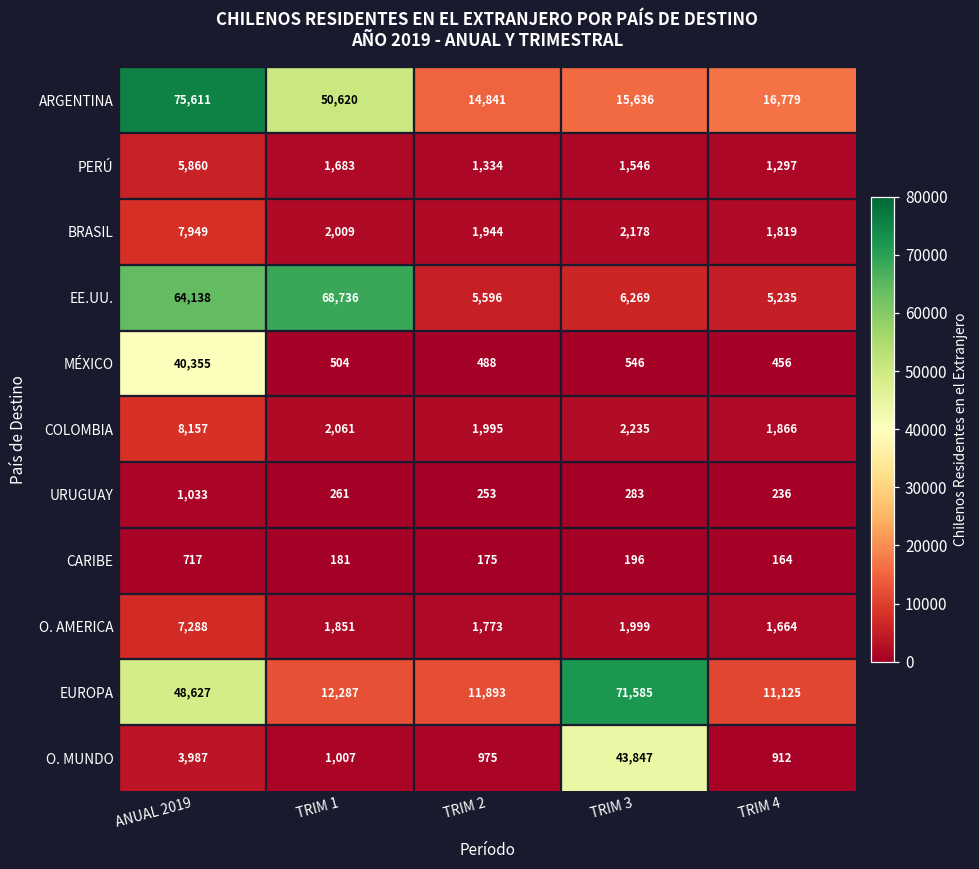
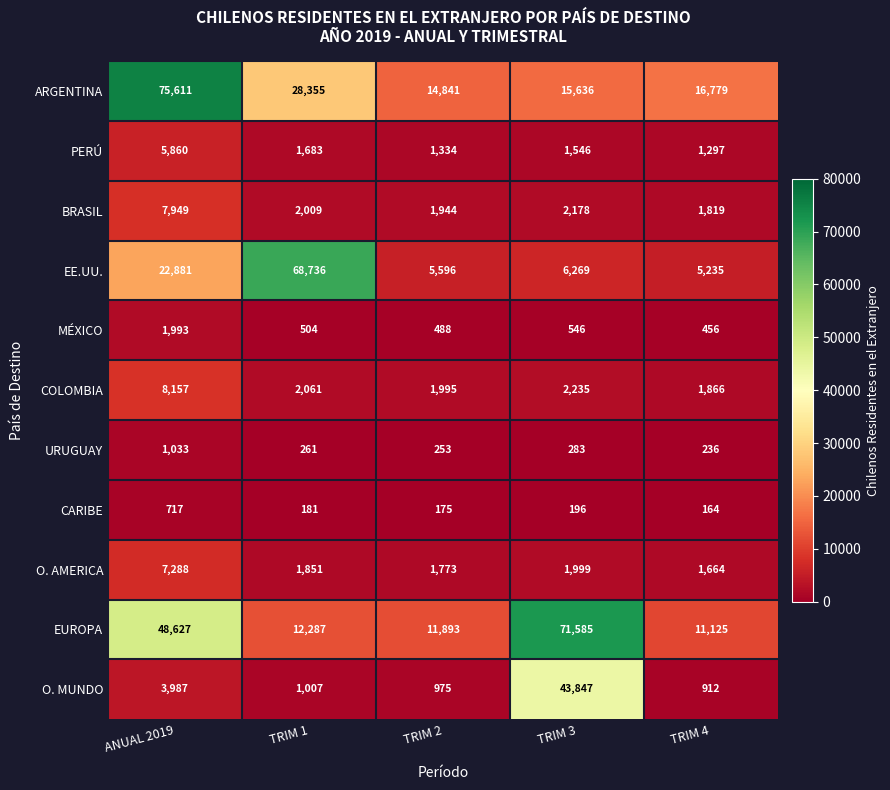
  {
    "ARGENTINA": {
      "ANUAL 2019": "75,611",
-     "TRIM 1": "50,620",
+     "TRIM 1": "28,355",
      "TRIM 2": "14,841",
      "TRIM 3": "15,636",
      "TRIM 4": "16,779"
    },
    "PERÚ": {
      "ANUAL 2019": "5,860",
      "TRIM 1": "1,683",
      "TRIM 2": "1,334",
      "TRIM 3": "1,546",
      "TRIM 4": "1,297"
    },
    "BRASIL": {
      "ANUAL 2019": "7,949",
      "TRIM 1": "2,009",
      "TRIM 2": "1,944",
      "TRIM 3": "2,178",
      "TRIM 4": "1,819"
    },
    "EE.UU.": {
-     "ANUAL 2019": "64,138",
+     "ANUAL 2019": "22,881",
      "TRIM 1": "68,736",
      "TRIM 2": "5,596",
      "TRIM 3": "6,269",
      "TRIM 4": "5,235"
    },
    "MÉXICO": {
-     "ANUAL 2019": "40,355",
+     "ANUAL 2019": "1,993",
      "TRIM 1": "504",
      "TRIM 2": "488",
      "TRIM 3": "546",
      "TRIM 4": "456"
    },
    "COLOMBIA": {
      "ANUAL 2019": "8,157",
      "TRIM 1": "2,061",
      "TRIM 2": "1,995",
      "TRIM 3": "2,235",
      "TRIM 4": "1,866"
    },
    "URUGUAY": {
      "ANUAL 2019": "1,033",
      "TRIM 1": "261",
      "TRIM 2": "253",
      "TRIM 3": "283",
      "TRIM 4": "236"
    },
    "CARIBE": {
      "ANUAL 2019": "717",
      "TRIM 1": "181",
      "TRIM 2": "175",
      "TRIM 3": "196",
      "TRIM 4": "164"
    },
    "O. AMERICA": {
      "ANUAL 2019": "7,288",
      "TRIM 1": "1,851",
      "TRIM 2": "1,773",
      "TRIM 3": "1,999",
      "TRIM 4": "1,664"
    },
    "EUROPA": {
      "ANUAL 2019": "48,627",
      "TRIM 1": "12,287",
      "TRIM 2": "11,893",
      "TRIM 3": "71,585",
      "TRIM 4": "11,125"
    },
    "O. MUNDO": {
      "ANUAL 2019": "3,987",
      "TRIM 1": "1,007",
      "TRIM 2": "975",
      "TRIM 3": "43,847",
      "TRIM 4": "912"
    }
  }
